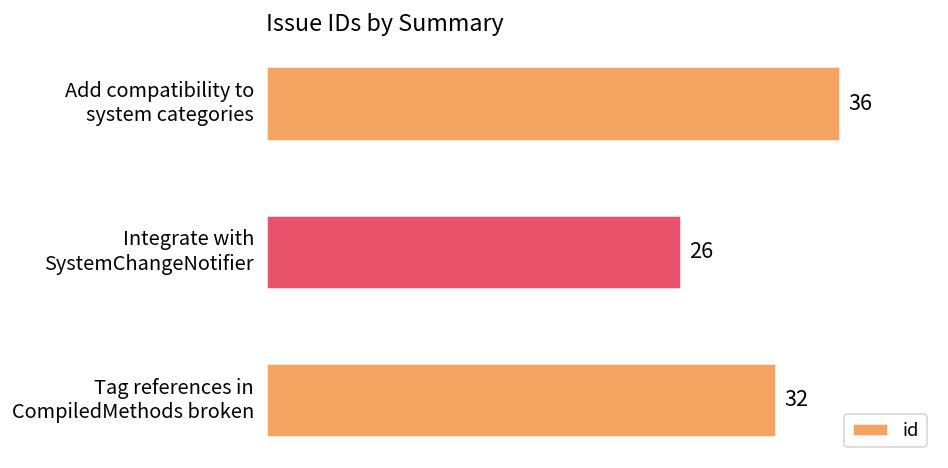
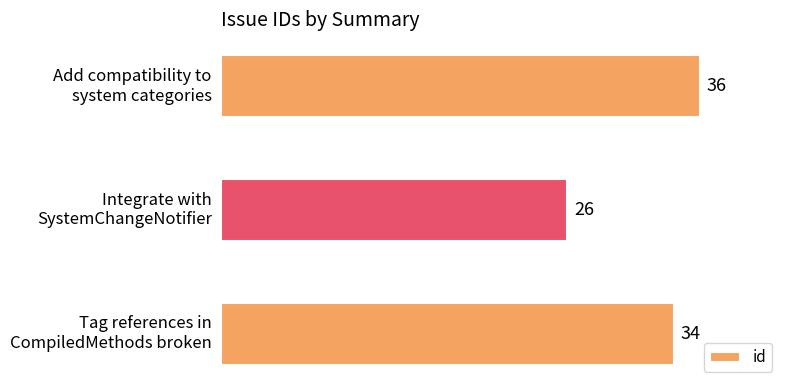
  {
    "Add compatibility to system categories": 36,
    "Integrate with SystemChangeNotifier": 26,
-   "Tag references in CompiledMethods broken": 32
+   "Tag references in CompiledMethods broken": 34
  }
